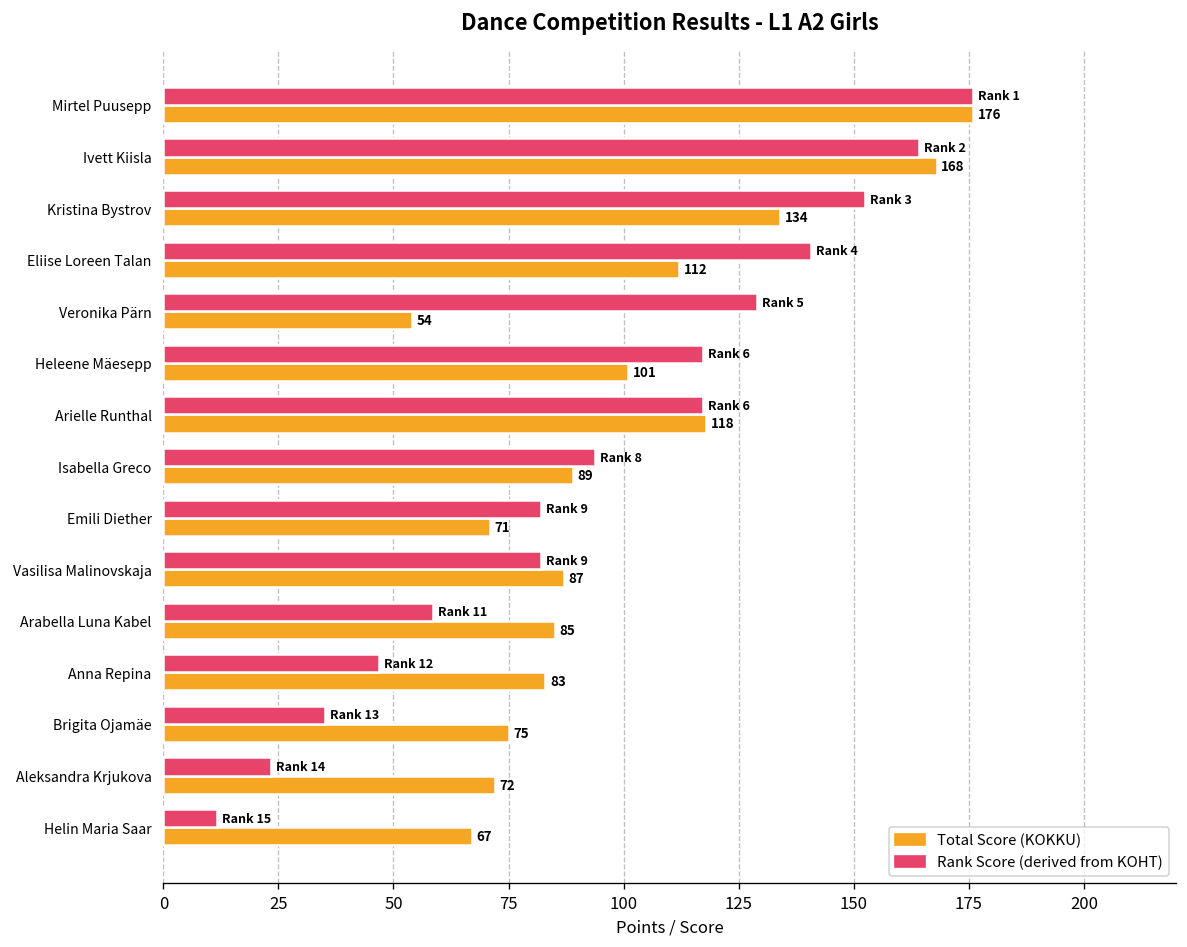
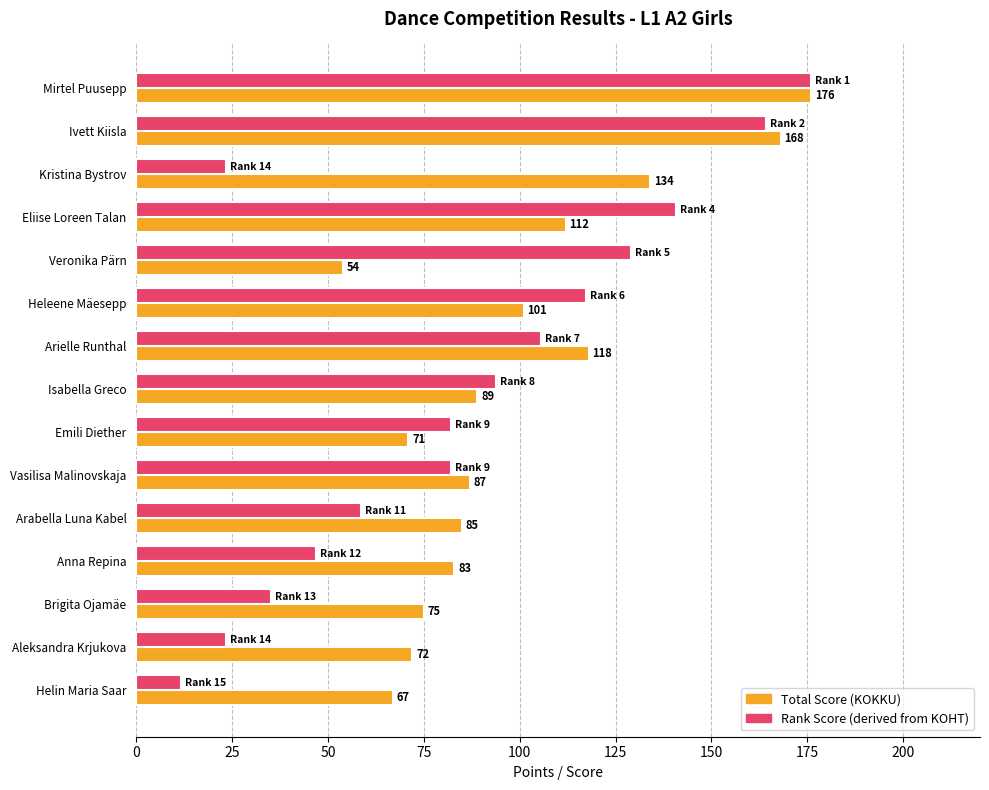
  {
    "Total Score (KOKKU)": {
      "Mirtel Puusepp": 176,
      "Ivett Kiisla": 168,
      "Kristina Bystrov": 134,
      "Eliise Loreen Talan": 112,
      "Veronika Pärn": 54,
      "Heleene Mäesepp": 101,
      "Arielle Runthal": 118,
      "Isabella Greco": 89,
      "Emili Diether": 71,
      "Vasilisa Malinovskaja": 87,
      "Arabella Luna Kabel": 85,
      "Anna Repina": 83,
      "Brigita Ojamäe": 75,
      "Aleksandra Krjukova": 72,
      "Helin Maria Saar": 67
    },
    "Rank Score (derived from KOHT)": {
-     "Kristina Bystrov": 3,
-     "Arielle Runthal": 6
+     "Kristina Bystrov": 14,
+     "Arielle Runthal": 7
    }
  }
